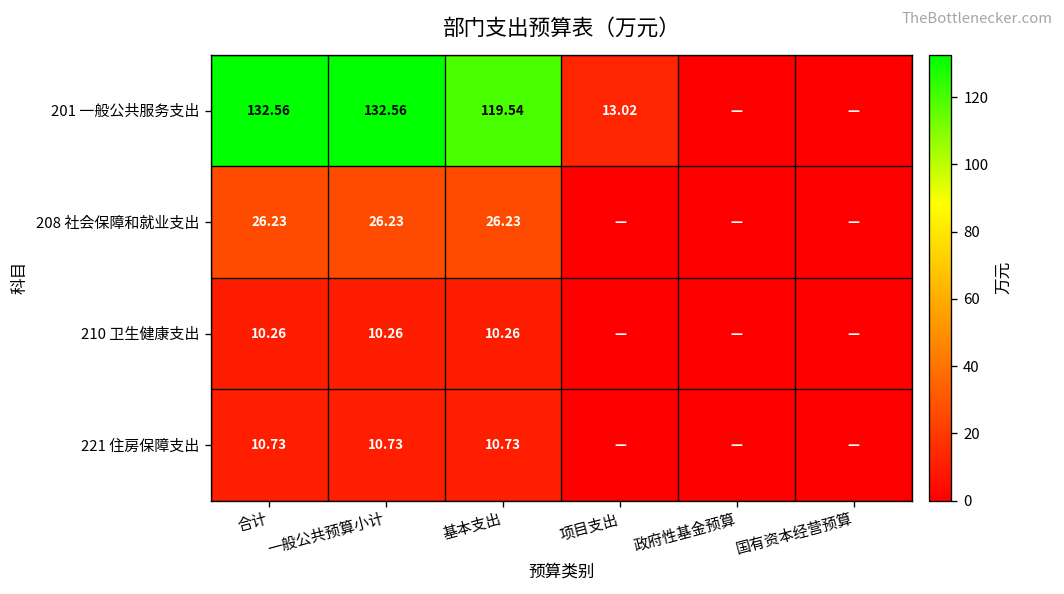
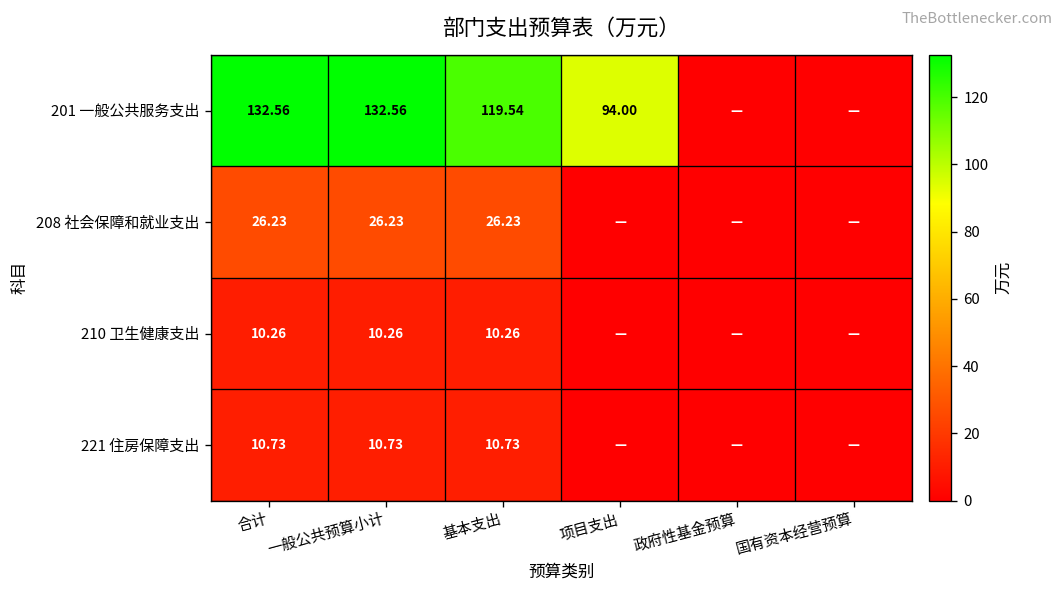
  {
    "201 一般公共服务支出": {
      "合计": 132.56,
      "一般公共预算小计": 132.56,
      "基本支出": 119.54,
-     "项目支出": 13.02
+     "项目支出": 94.00
    },
    "208 社会保障和就业支出": {
      "合计": 26.23,
      "一般公共预算小计": 26.23,
      "基本支出": 26.23
    },
    "210 卫生健康支出": {
      "合计": 10.26,
      "一般公共预算小计": 10.26,
      "基本支出": 10.26
    },
    "221 住房保障支出": {
      "合计": 10.73,
      "一般公共预算小计": 10.73,
      "基本支出": 10.73
    }
  }
